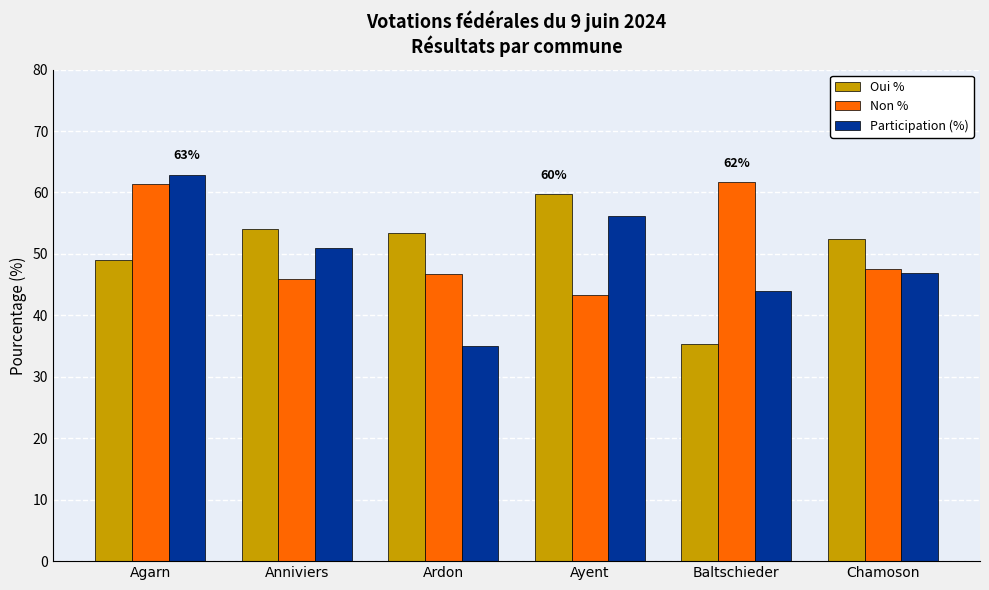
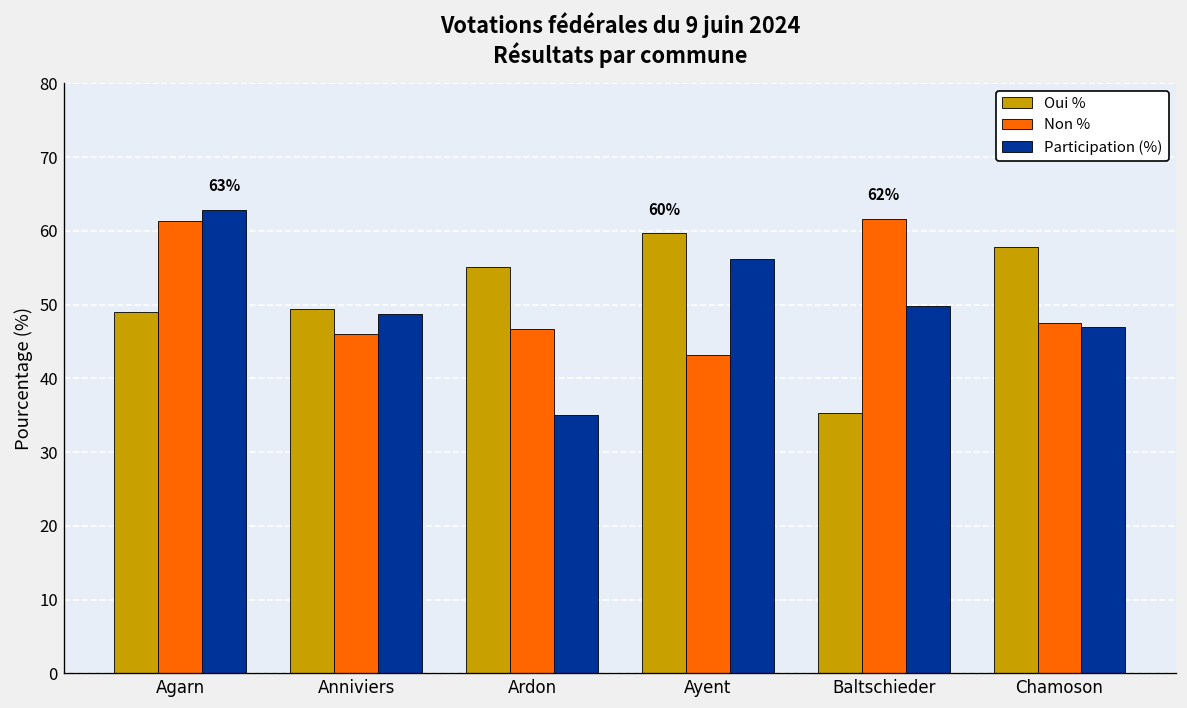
  {
    "Oui %": {
      "Agarn": "49",
-     "Anniviers": "54",
-     "Ardon": "53",
+     "Anniviers": "49",
+     "Ardon": "55",
      "Baltschieder": "35",
-     "Chamoson": "52"
+     "Chamoson": "58"
    },
    "Non %": {
      "Baltschieder": "62%"
    },
    "Participation (%)": {
-     "Anniviers": "51",
+     "Anniviers": "49",
      "Ardon": "35",
      "Ayent": "56",
-     "Baltschieder": "44",
+     "Baltschieder": "50",
      "Chamoson": "47"
    }
  }
